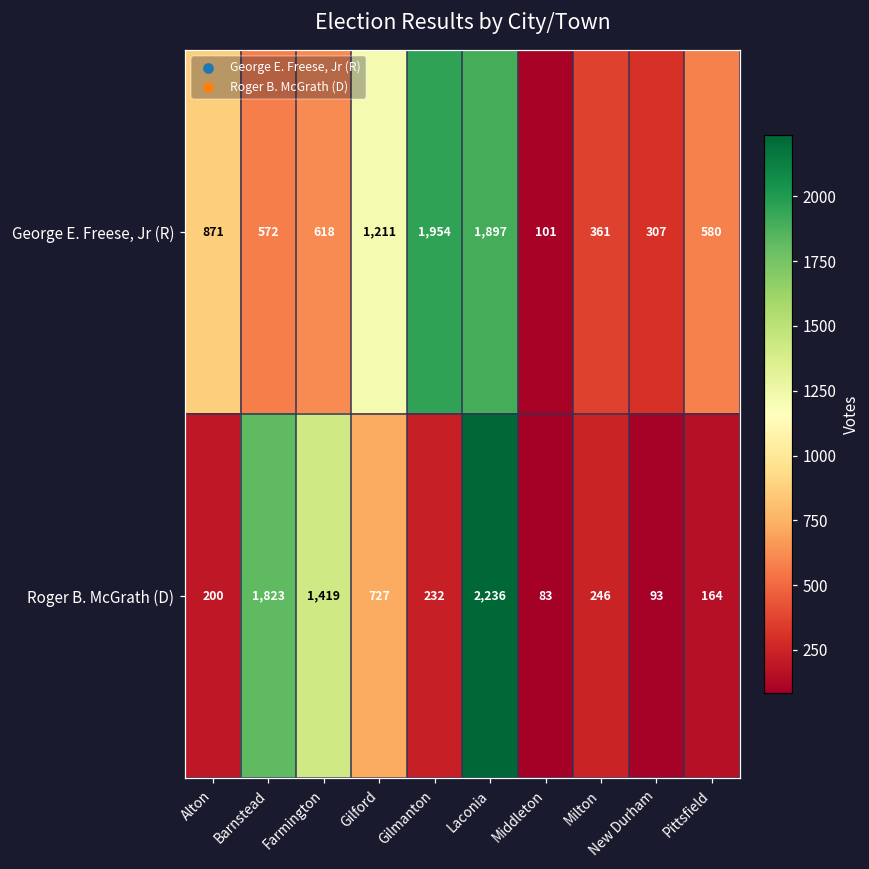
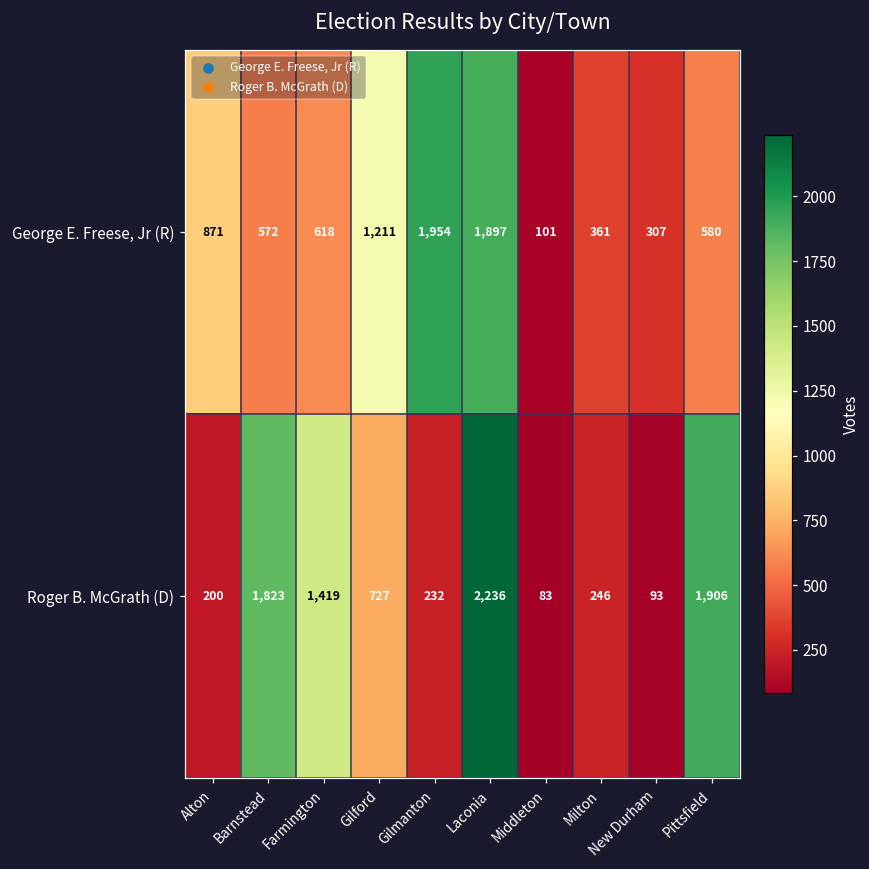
  {
    "George E. Freese, Jr (R)": {
      "Alton": "871",
      "Barnstead": "572",
      "Farmington": "618",
      "Gilford": "1,211",
      "Gilmanton": "1,954",
      "Laconia": "1,897",
      "Middleton": "101",
      "Milton": "361",
      "New Durham": "307",
      "Pittsfield": "580"
    },
    "Roger B. McGrath (D)": {
      "Alton": "200",
      "Barnstead": "1,823",
      "Farmington": "1,419",
      "Gilford": "727",
      "Gilmanton": "232",
      "Laconia": "2,236",
      "Middleton": "83",
      "Milton": "246",
      "New Durham": "93",
-     "Pittsfield": "164"
+     "Pittsfield": "1,906"
    }
  }
